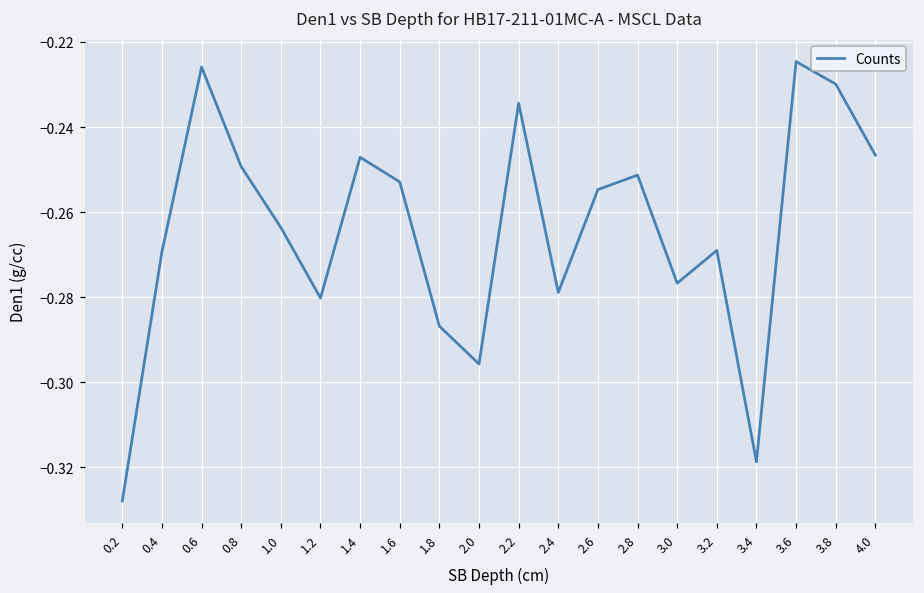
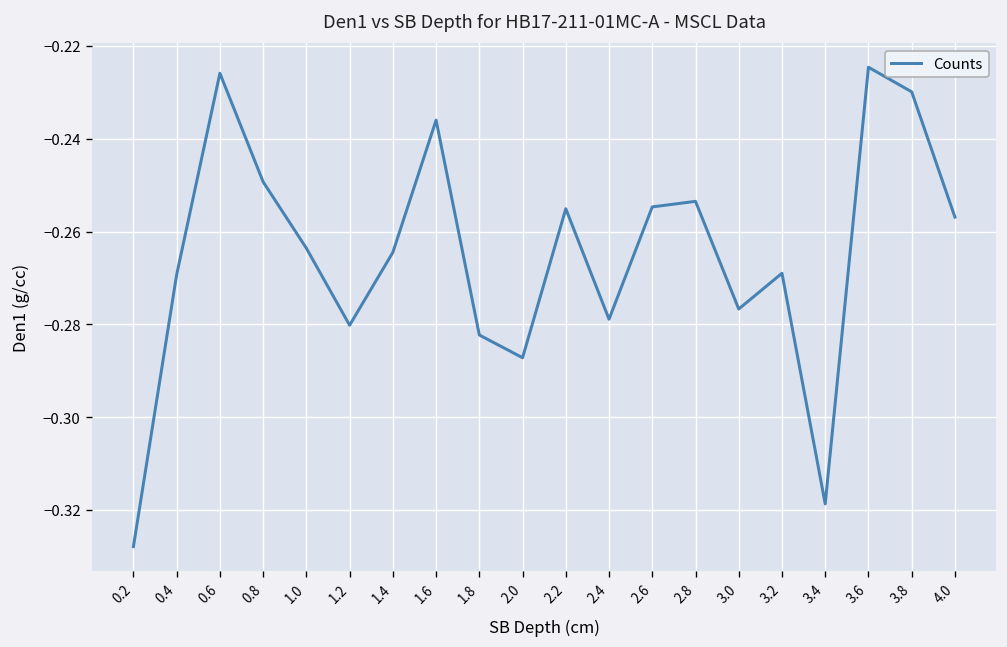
  {
    "0.2": -0.328,
    "0.4": -0.269,
    "0.6": -0.226,
    "0.8": -0.249,
    "1.0": -0.264,
    "1.2": -0.280,
-   "1.4": -0.247,
-   "1.6": -0.253,
-   "1.8": -0.287,
-   "2.0": -0.296,
-   "2.2": -0.234,
+   "1.4": -0.265,
+   "1.6": -0.236,
+   "1.8": -0.282,
+   "2.0": -0.287,
+   "2.2": -0.255,
    "2.4": -0.279,
    "2.6": -0.255,
-   "2.8": -0.251,
+   "2.8": -0.254,
    "3.0": -0.277,
    "3.2": -0.269,
    "3.4": -0.319,
    "3.6": -0.225,
    "3.8": -0.230,
-   "4.0": -0.247
+   "4.0": -0.257
  }
